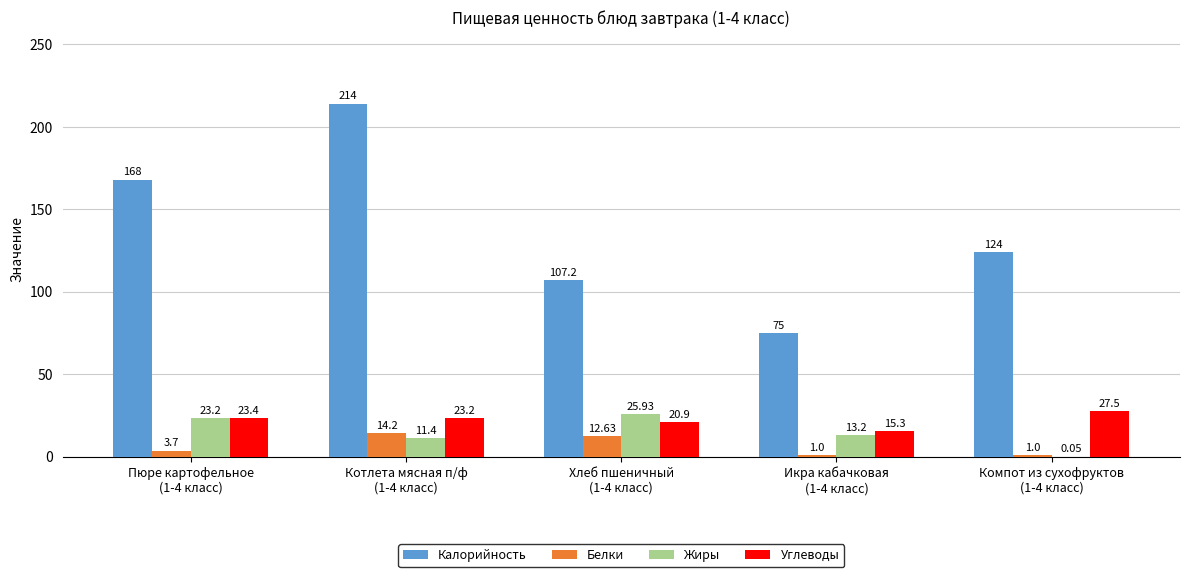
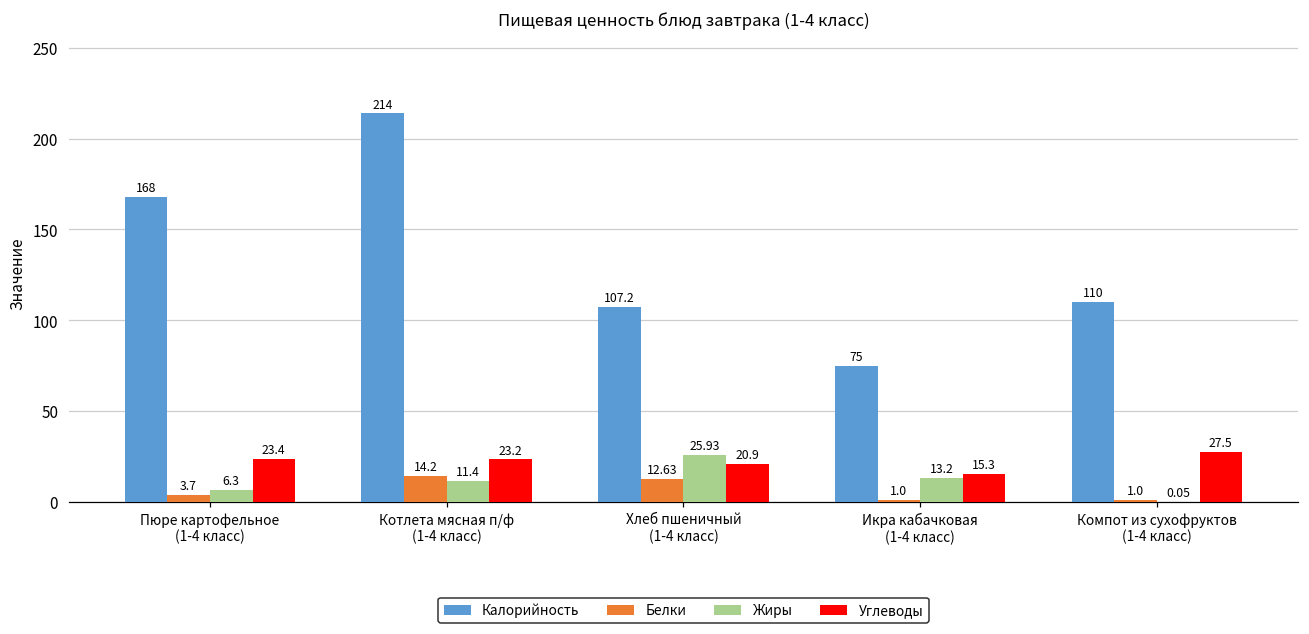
  {
    "Калорийность": {
      "Пюре картофельное (1-4 класс)": 168,
      "Котлета мясная п/ф (1-4 класс)": 214,
      "Хлеб пшеничный (1-4 класс)": 107.2,
      "Икра кабачковая (1-4 класс)": 75,
-     "Компот из сухофруктов (1-4 класс)": 124
+     "Компот из сухофруктов (1-4 класс)": 110
    },
    "Белки": {
      "Пюре картофельное (1-4 класс)": 3.7,
      "Котлета мясная п/ф (1-4 класс)": 14.2,
      "Хлеб пшеничный (1-4 класс)": 12.63,
      "Икра кабачковая (1-4 класс)": 1.0,
      "Компот из сухофруктов (1-4 класс)": 1.0
    },
    "Жиры": {
-     "Пюре картофельное (1-4 класс)": 23.2,
+     "Пюре картофельное (1-4 класс)": 6.3,
      "Котлета мясная п/ф (1-4 класс)": 11.4,
      "Хлеб пшеничный (1-4 класс)": 25.93,
      "Икра кабачковая (1-4 класс)": 13.2,
      "Компот из сухофруктов (1-4 класс)": 0.05
    },
    "Углеводы": {
      "Пюре картофельное (1-4 класс)": 23.4,
      "Котлета мясная п/ф (1-4 класс)": 23.2,
      "Хлеб пшеничный (1-4 класс)": 20.9,
      "Икра кабачковая (1-4 класс)": 15.3,
      "Компот из сухофруктов (1-4 класс)": 27.5
    }
  }
